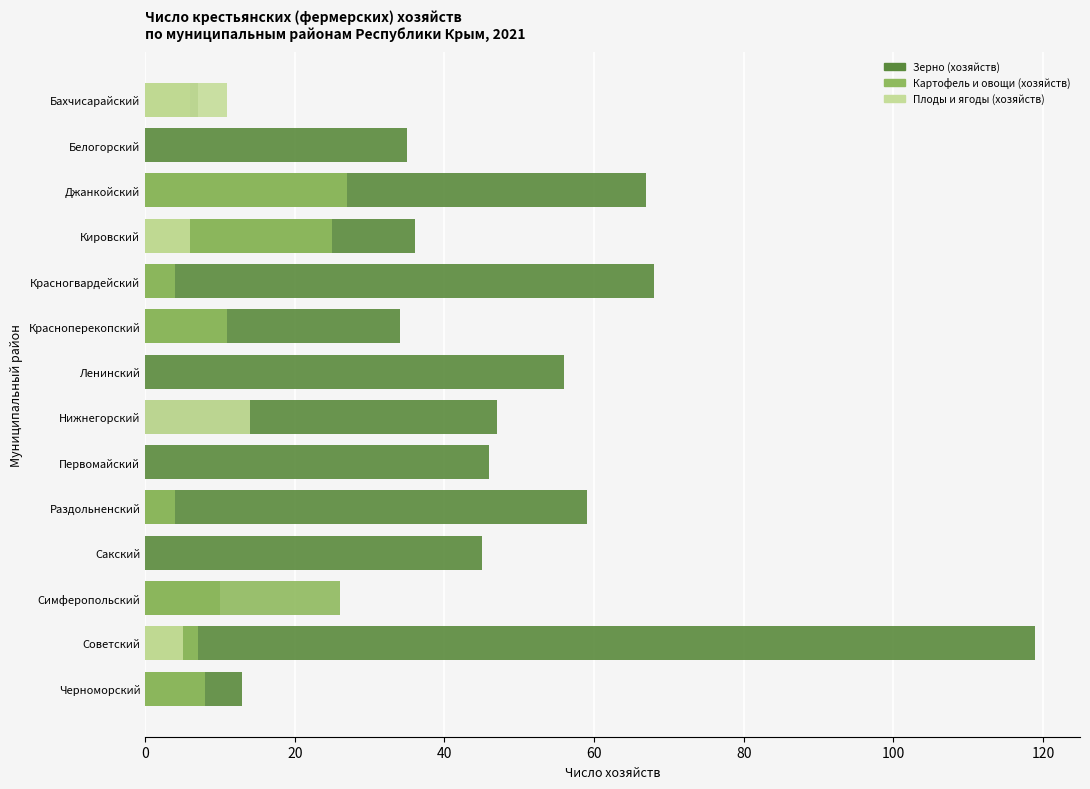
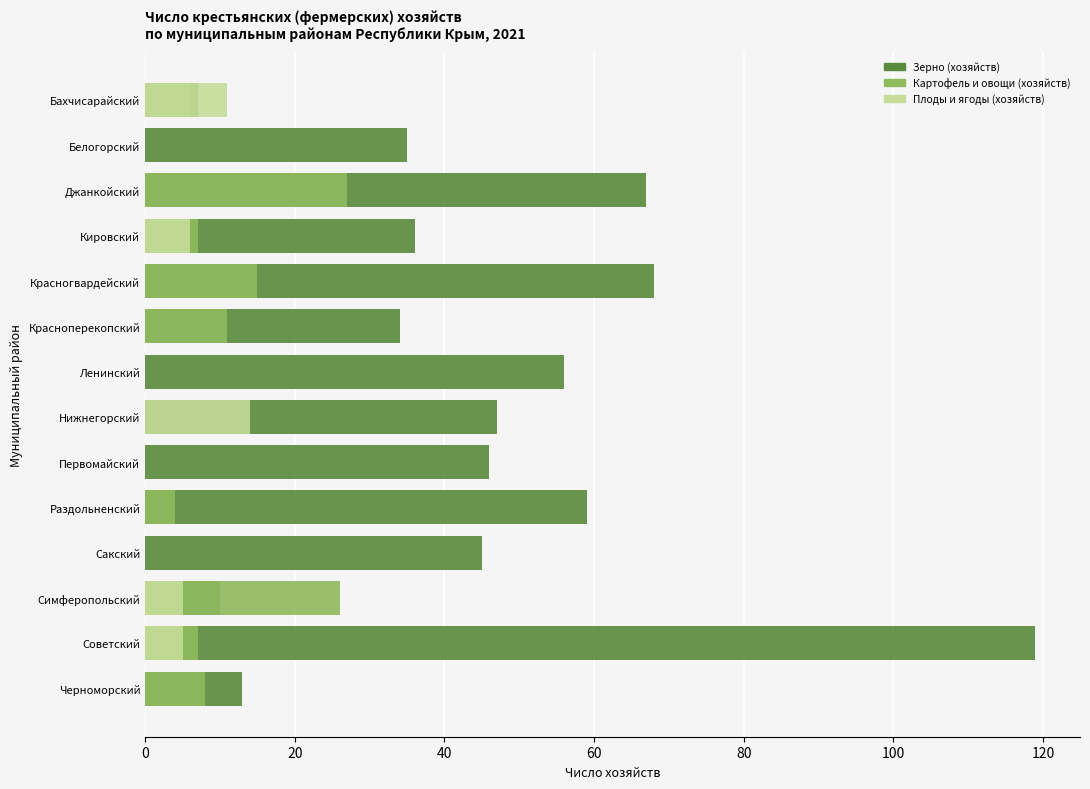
  {
    "Зерно (хозяйств)": {
      "Белогорский": 35,
      "Джанкойский": 67,
      "Кировский": 36,
      "Красногвардейский": 68,
      "Красноперекопский": 34,
      "Ленинский": 56,
      "Нижнегорский": 47,
      "Первомайский": 46,
      "Раздольненский": 59,
      "Сакский": 45,
      "Советский": 119,
      "Черноморский": 13
    },
    "Картофель и овощи (хозяйств)": {
      "Белогорский": 0,
-     "Кировский": 25,
-     "Красногвардейский": 4,
+     "Кировский": 7,
+     "Красногвардейский": 15,
      "Ленинский": 0,
      "Нижнегорский": 0,
      "Первомайский": 0,
      "Сакский": 0,
      "Симферопольский": 26
    },
    "Плоды и ягоды (хозяйств)": {
      "Бахчисарайский": 11,
      "Белогорский": 0,
      "Джанкойский": 0,
      "Красногвардейский": 0,
      "Красноперекопский": 0,
      "Ленинский": 0,
      "Первомайский": 0,
      "Раздольненский": 0,
      "Сакский": 0,
-     "Симферопольский": 0,
+     "Симферопольский": 5,
      "Черноморский": 0
    }
  }
